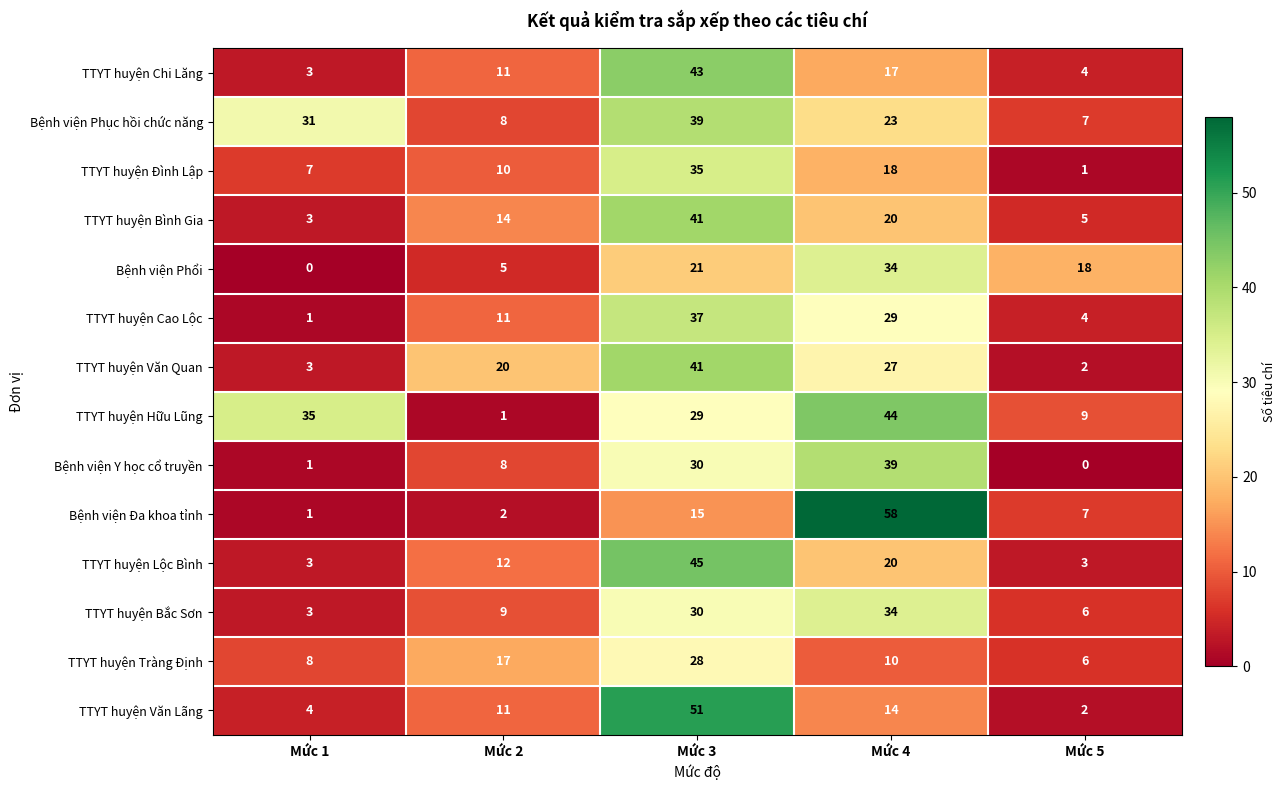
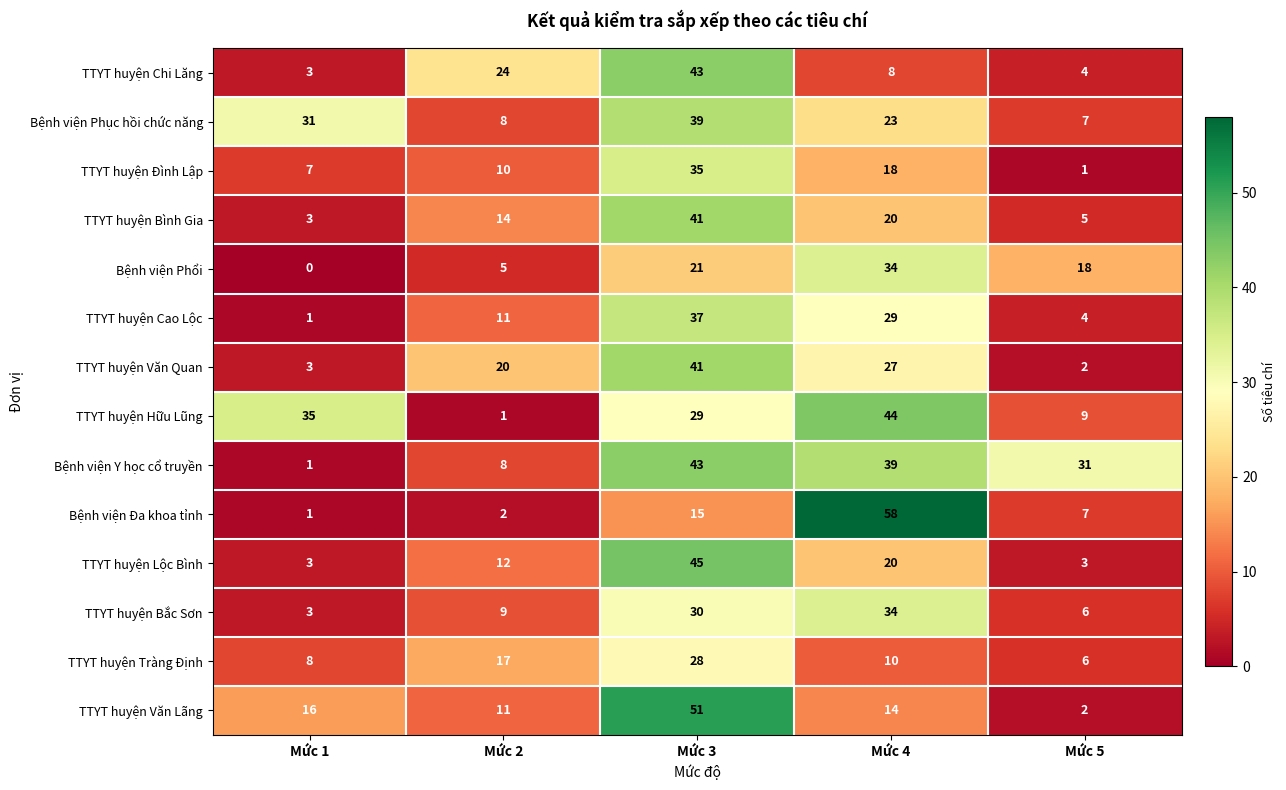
  {
    "TTYT huyện Chi Lăng": {
      "Mức 1": 3,
-     "Mức 2": 11,
+     "Mức 2": 24,
      "Mức 3": 43,
-     "Mức 4": 17,
+     "Mức 4": 8,
      "Mức 5": 4
    },
    "Bệnh viện Phục hồi chức năng": {
      "Mức 1": 31,
      "Mức 2": 8,
      "Mức 3": 39,
      "Mức 4": 23,
      "Mức 5": 7
    },
    "TTYT huyện Đình Lập": {
      "Mức 1": 7,
      "Mức 2": 10,
      "Mức 3": 35,
      "Mức 4": 18,
      "Mức 5": 1
    },
    "TTYT huyện Bình Gia": {
      "Mức 1": 3,
      "Mức 2": 14,
      "Mức 3": 41,
      "Mức 4": 20,
      "Mức 5": 5
    },
    "Bệnh viện Phổi": {
      "Mức 1": 0,
      "Mức 2": 5,
      "Mức 3": 21,
      "Mức 4": 34,
      "Mức 5": 18
    },
    "TTYT huyện Cao Lộc": {
      "Mức 1": 1,
      "Mức 2": 11,
      "Mức 3": 37,
      "Mức 4": 29,
      "Mức 5": 4
    },
    "TTYT huyện Văn Quan": {
      "Mức 1": 3,
      "Mức 2": 20,
      "Mức 3": 41,
      "Mức 4": 27,
      "Mức 5": 2
    },
    "TTYT huyện Hữu Lũng": {
      "Mức 1": 35,
      "Mức 2": 1,
      "Mức 3": 29,
      "Mức 4": 44,
      "Mức 5": 9
    },
    "Bệnh viện Y học cổ truyền": {
      "Mức 1": 1,
      "Mức 2": 8,
-     "Mức 3": 30,
+     "Mức 3": 43,
      "Mức 4": 39,
-     "Mức 5": 0
+     "Mức 5": 31
    },
    "Bệnh viện Đa khoa tỉnh": {
      "Mức 1": 1,
      "Mức 2": 2,
      "Mức 3": 15,
      "Mức 4": 58,
      "Mức 5": 7
    },
    "TTYT huyện Lộc Bình": {
      "Mức 1": 3,
      "Mức 2": 12,
      "Mức 3": 45,
      "Mức 4": 20,
      "Mức 5": 3
    },
    "TTYT huyện Bắc Sơn": {
      "Mức 1": 3,
      "Mức 2": 9,
      "Mức 3": 30,
      "Mức 4": 34,
      "Mức 5": 6
    },
    "TTYT huyện Tràng Định": {
      "Mức 1": 8,
      "Mức 2": 17,
      "Mức 3": 28,
      "Mức 4": 10,
      "Mức 5": 6
    },
    "TTYT huyện Văn Lãng": {
-     "Mức 1": 4,
+     "Mức 1": 16,
      "Mức 2": 11,
      "Mức 3": 51,
      "Mức 4": 14,
      "Mức 5": 2
    }
  }
